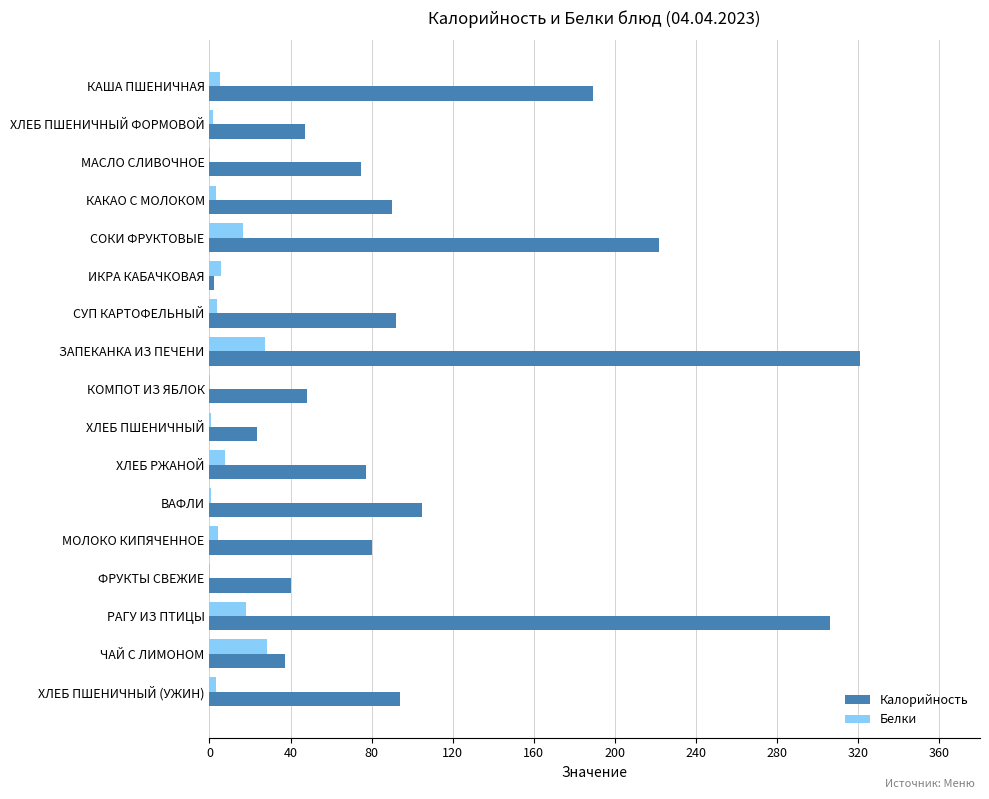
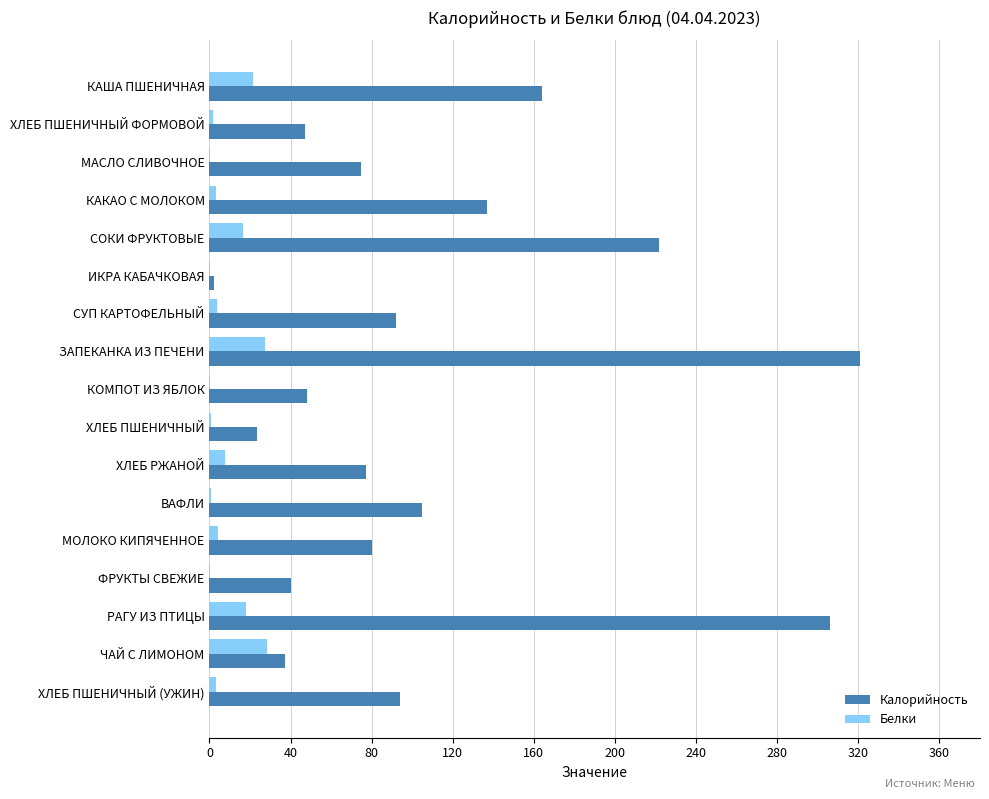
  {
    "Калорийность": {
-     "КАША ПШЕНИЧНАЯ": 189,
+     "КАША ПШЕНИЧНАЯ": 164,
      "ХЛЕБ ПШЕНИЧНЫЙ ФОРМОВОЙ": 47,
      "МАСЛО СЛИВОЧНОЕ": 75,
-     "КАКАО С МОЛОКОМ": 90,
+     "КАКАО С МОЛОКОМ": 137,
      "СОКИ ФРУКТОВЫЕ": 222,
      "ИКРА КАБАЧКОВАЯ": 2,
      "СУП КАРТОФЕЛЬНЫЙ": 92,
      "ЗАПЕКАНКА ИЗ ПЕЧЕНИ": 321,
      "КОМПОТ ИЗ ЯБЛОК": 48,
      "ХЛЕБ ПШЕНИЧНЫЙ": 23,
      "ХЛЕБ РЖАНОЙ": 77,
      "ВАФЛИ": 105,
      "МОЛОКО КИПЯЧЕННОЕ": 80,
      "ФРУКТЫ СВЕЖИЕ": 40,
      "РАГУ ИЗ ПТИЦЫ": 306,
      "ЧАЙ С ЛИМОНОМ": 37,
      "ХЛЕБ ПШЕНИЧНЫЙ (УЖИН)": 94
    },
    "Белки": {
-     "КАША ПШЕНИЧНАЯ": 5,
+     "КАША ПШЕНИЧНАЯ": 21,
      "ХЛЕБ ПШЕНИЧНЫЙ ФОРМОВОЙ": 2,
      "КАКАО С МОЛОКОМ": 3,
      "СОКИ ФРУКТОВЫЕ": 16,
-     "ИКРА КАБАЧКОВАЯ": 6,
+     "ИКРА КАБАЧКОВАЯ": 0,
      "СУП КАРТОФЕЛЬНЫЙ": 4,
      "ЗАПЕКАНКА ИЗ ПЕЧЕНИ": 27,
      "ХЛЕБ РЖАНОЙ": 8,
      "МОЛОКО КИПЯЧЕННОЕ": 4,
      "РАГУ ИЗ ПТИЦЫ": 18,
      "ЧАЙ С ЛИМОНОМ": 28,
      "ХЛЕБ ПШЕНИЧНЫЙ (УЖИН)": 3
    }
  }
